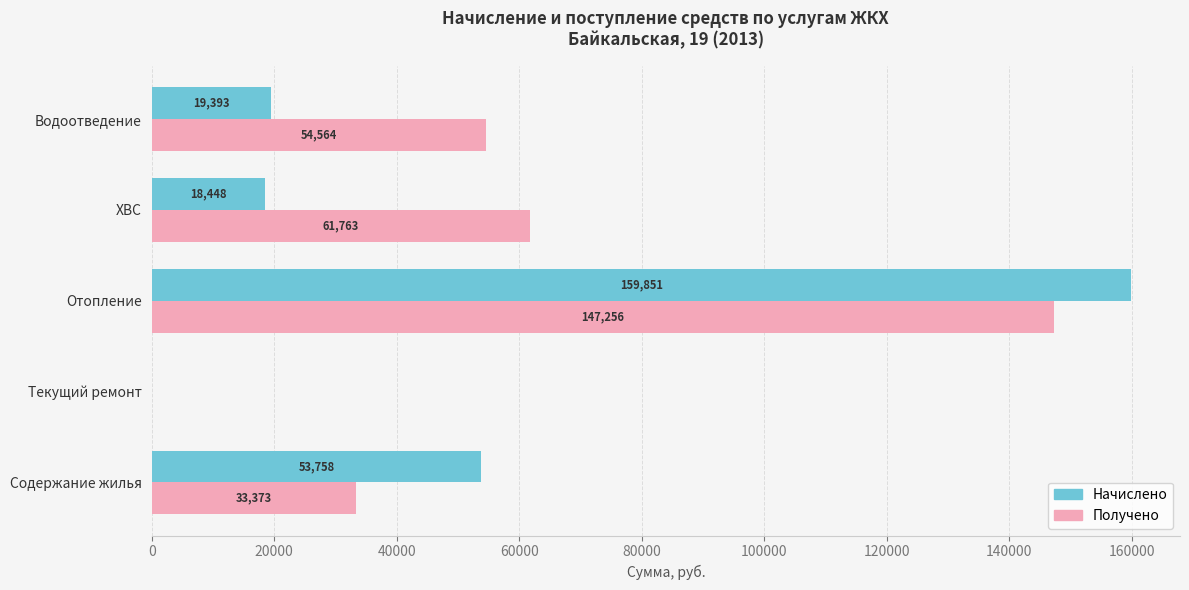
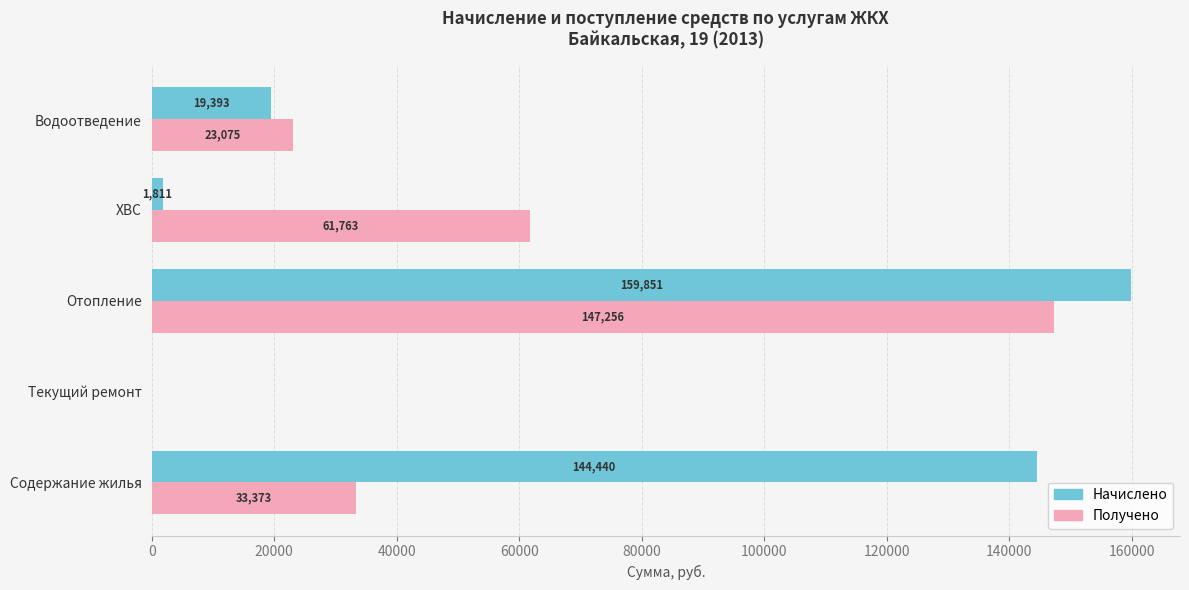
  {
    "Начислено": {
      "Водоотведение": "19,393",
-     "ХВС": "18,448",
+     "ХВС": "1,811",
      "Отопление": "159,851",
-     "Содержание жилья": "53,758"
+     "Содержание жилья": "144,440"
    },
    "Получено": {
-     "Водоотведение": "54,564",
+     "Водоотведение": "23,075",
      "ХВС": "61,763",
      "Отопление": "147,256",
      "Содержание жилья": "33,373"
    }
  }
